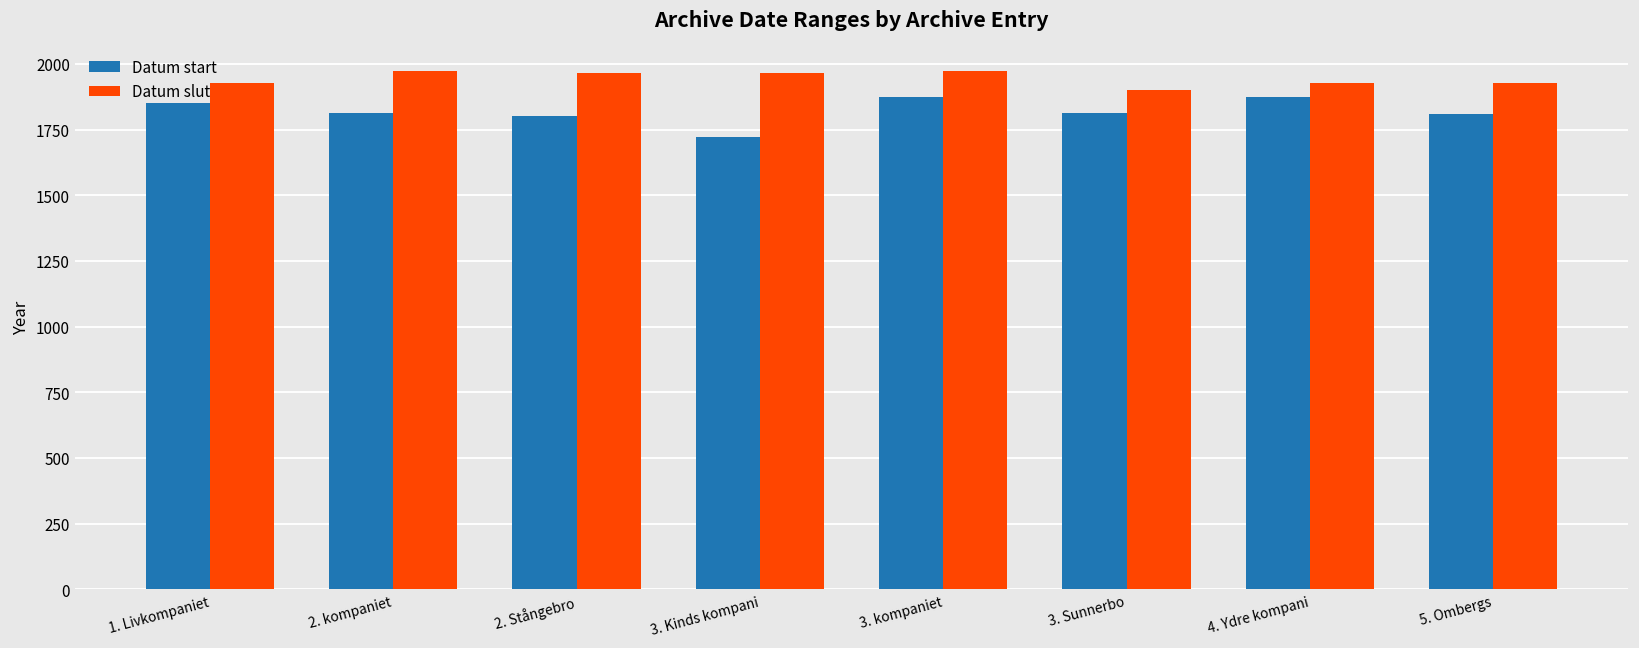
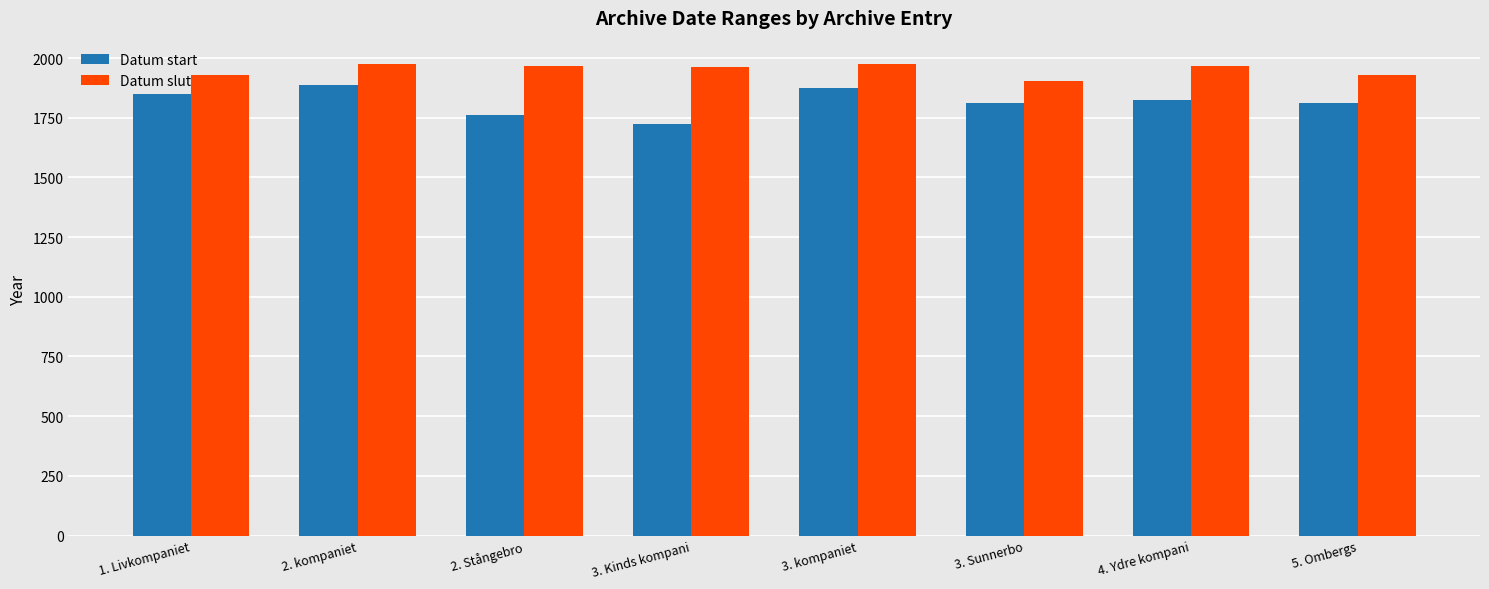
  {
    "Datum start": {
      "1. Livkompaniet": 1850,
-     "2. kompaniet": 1810,
-     "2. Stångebro": 1800,
+     "2. kompaniet": 1890,
+     "2. Stångebro": 1760,
      "3. Kinds kompani": 1720,
      "3. kompaniet": 1880,
      "3. Sunnerbo": 1810,
-     "4. Ydre kompani": 1870,
+     "4. Ydre kompani": 1830,
      "5. Ombergs": 1810
    },
    "Datum slut": {
      "1. Livkompaniet": 1930,
      "2. kompaniet": 1970,
      "2. Stångebro": 1970,
      "3. Kinds kompani": 1960,
      "3. kompaniet": 1970,
      "3. Sunnerbo": 1900,
-     "4. Ydre kompani": 1930,
+     "4. Ydre kompani": 1970,
      "5. Ombergs": 1930
    }
  }
